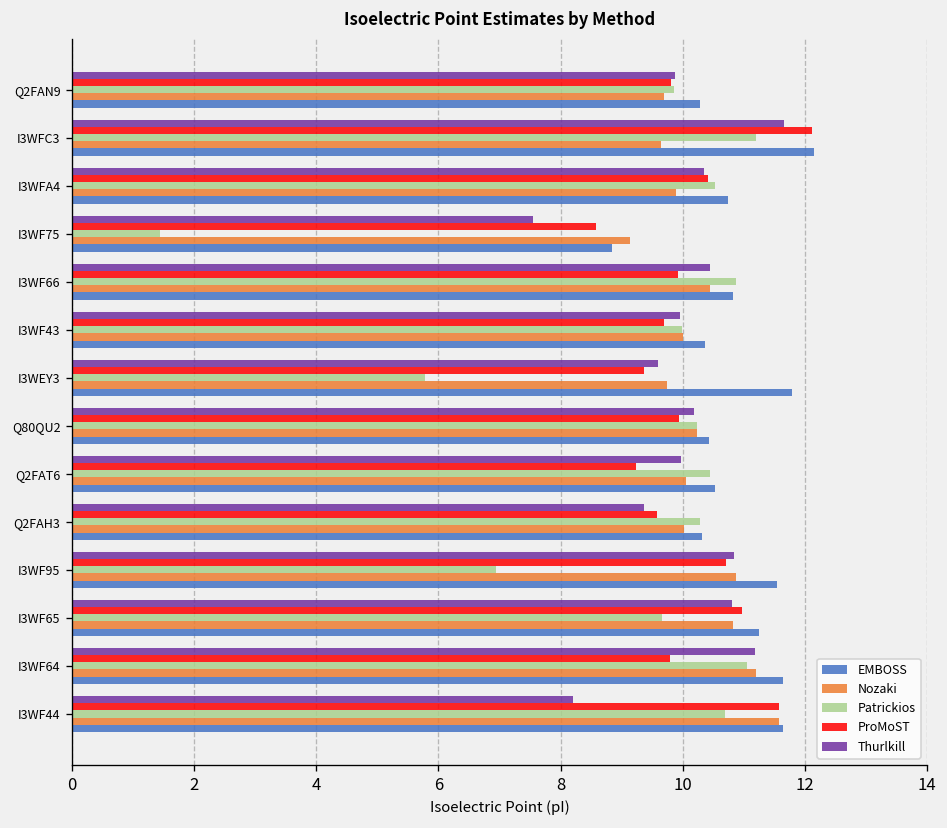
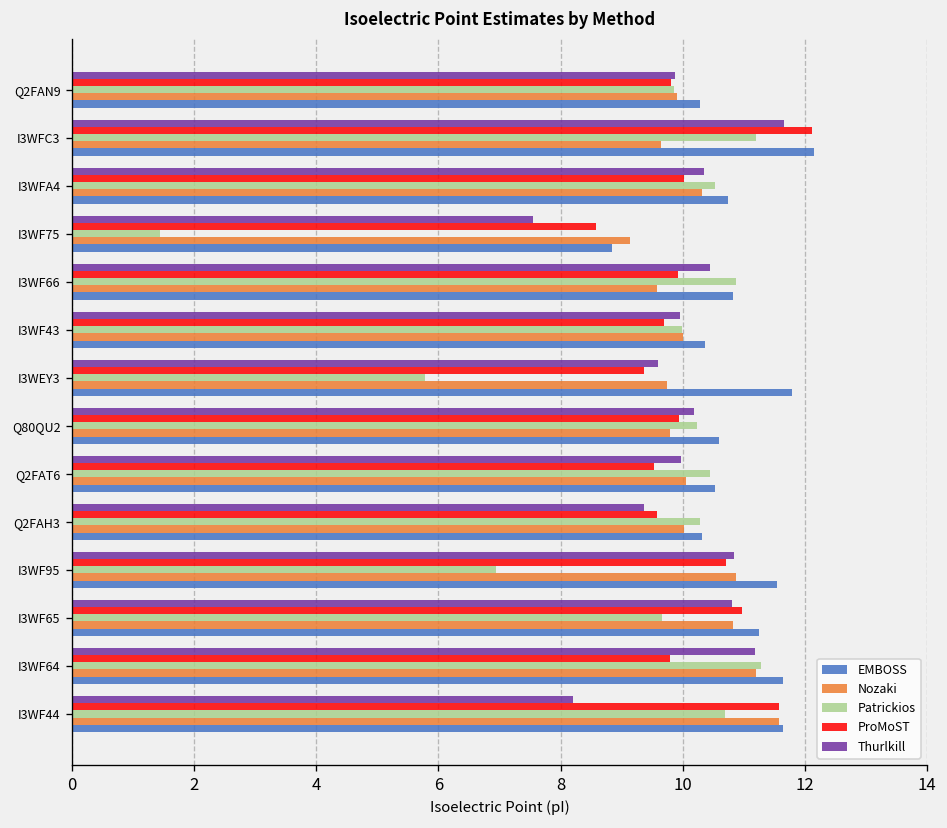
  {
    "EMBOSS": {
      "Q2FAN9": 10.3,
      "I3WFC3": 12.1,
      "I3WFA4": 10.7,
      "I3WF75": 8.8,
      "I3WF66": 10.8,
      "I3WF43": 10.4,
      "I3WEY3": 11.8,
-     "Q80QU2": 10.4,
+     "Q80QU2": 10.6,
      "Q2FAT6": 10.5,
      "Q2FAH3": 10.3,
      "I3WF95": 11.6,
      "I3WF65": 11.3,
      "I3WF64": 11.6,
      "I3WF44": 11.7
    },
    "Nozaki": {
-     "Q2FAN9": 9.7,
+     "Q2FAN9": 9.9,
      "I3WFC3": 9.6,
-     "I3WFA4": 9.9,
+     "I3WFA4": 10.3,
      "I3WF75": 9.1,
-     "I3WF66": 10.5,
+     "I3WF66": 9.6,
      "I3WF43": 10.0,
      "I3WEY3": 9.7,
-     "Q80QU2": 10.2,
+     "Q80QU2": 9.8,
      "Q2FAT6": 10.1,
      "Q2FAH3": 10.0,
      "I3WF95": 10.9,
      "I3WF65": 10.8,
      "I3WF64": 11.2,
      "I3WF44": 11.6
    },
    "Patrickios": {
      "Q2FAN9": 9.9,
      "I3WFC3": 11.2,
      "I3WFA4": 10.5,
      "I3WF75": 1.4,
      "I3WF66": 10.9,
      "I3WF43": 10.0,
      "I3WEY3": 5.8,
      "Q80QU2": 10.2,
      "Q2FAT6": 10.5,
      "Q2FAH3": 10.3,
      "I3WF95": 6.9,
      "I3WF65": 9.7,
-     "I3WF64": 11.1,
+     "I3WF64": 11.3,
      "I3WF44": 10.7
    },
    "ProMoST": {
      "Q2FAN9": 9.8,
      "I3WFC3": 12.1,
-     "I3WFA4": 10.4,
+     "I3WFA4": 10.0,
      "I3WF75": 8.6,
      "I3WF66": 9.9,
      "I3WF43": 9.7,
      "I3WEY3": 9.4,
      "Q80QU2": 9.9,
-     "Q2FAT6": 9.2,
+     "Q2FAT6": 9.5,
      "Q2FAH3": 9.6,
      "I3WF95": 10.7,
      "I3WF65": 11.0,
      "I3WF64": 9.8,
      "I3WF44": 11.6
    },
    "Thurlkill": {
      "Q2FAN9": 9.9,
      "I3WFC3": 11.7,
      "I3WFA4": 10.4,
      "I3WF75": 7.5,
      "I3WF66": 10.5,
      "I3WF43": 10.0,
      "I3WEY3": 9.6,
      "Q80QU2": 10.2,
      "Q2FAT6": 10.0,
      "Q2FAH3": 9.4,
      "I3WF95": 10.8,
      "I3WF65": 10.8,
      "I3WF64": 11.2,
      "I3WF44": 8.2
    }
  }
